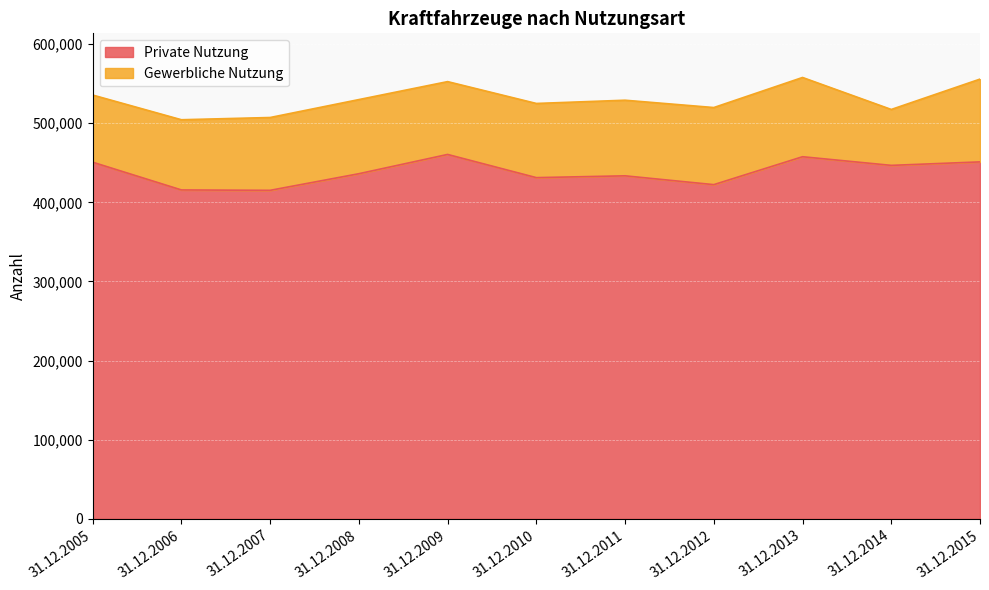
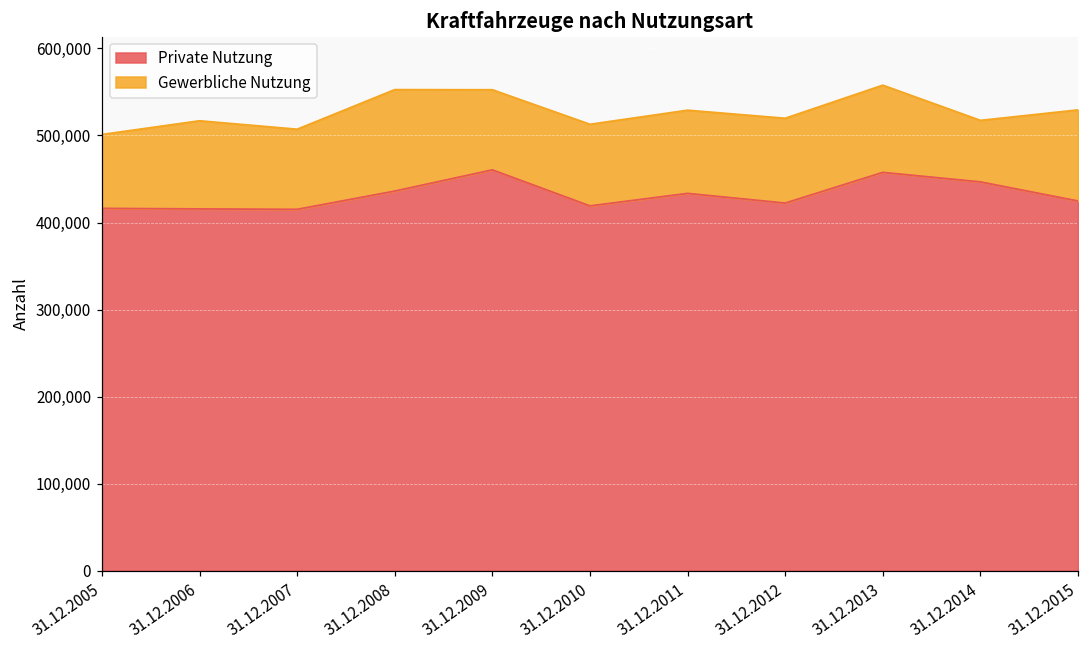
  {
    "Private Nutzung": {
-     "31.12.2005": "450,000",
+     "31.12.2005": "420,000",
      "31.12.2006": "420,000",
      "31.12.2007": "420,000",
      "31.12.2008": "440,000",
      "31.12.2009": "460,000",
-     "31.12.2010": "430,000",
+     "31.12.2010": "420,000",
      "31.12.2011": "430,000",
      "31.12.2012": "420,000",
      "31.12.2013": "460,000",
      "31.12.2014": "450,000",
-     "31.12.2015": "450,000"
+     "31.12.2015": "420,000"
    },
    "Gewerbliche Nutzung": {
      "31.12.2005": "80,000",
-     "31.12.2006": "90,000",
+     "31.12.2006": "100,000",
      "31.12.2007": "90,000",
-     "31.12.2008": "90,000",
+     "31.12.2008": "120,000",
      "31.12.2009": "90,000",
      "31.12.2010": "90,000",
      "31.12.2011": "100,000",
      "31.12.2012": "100,000",
      "31.12.2013": "100,000",
      "31.12.2014": "70,000",
      "31.12.2015": "100,000"
    }
  }
